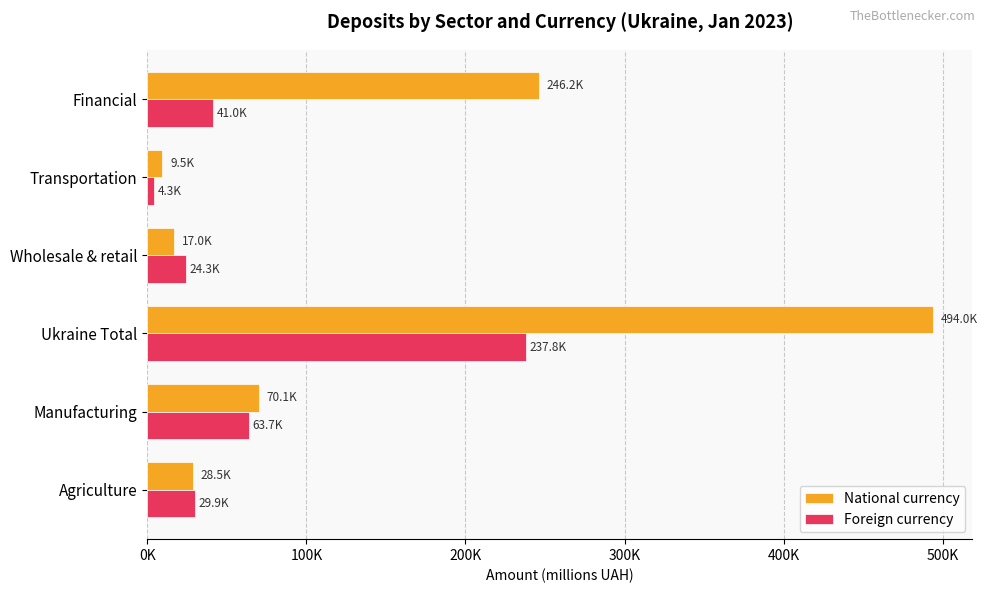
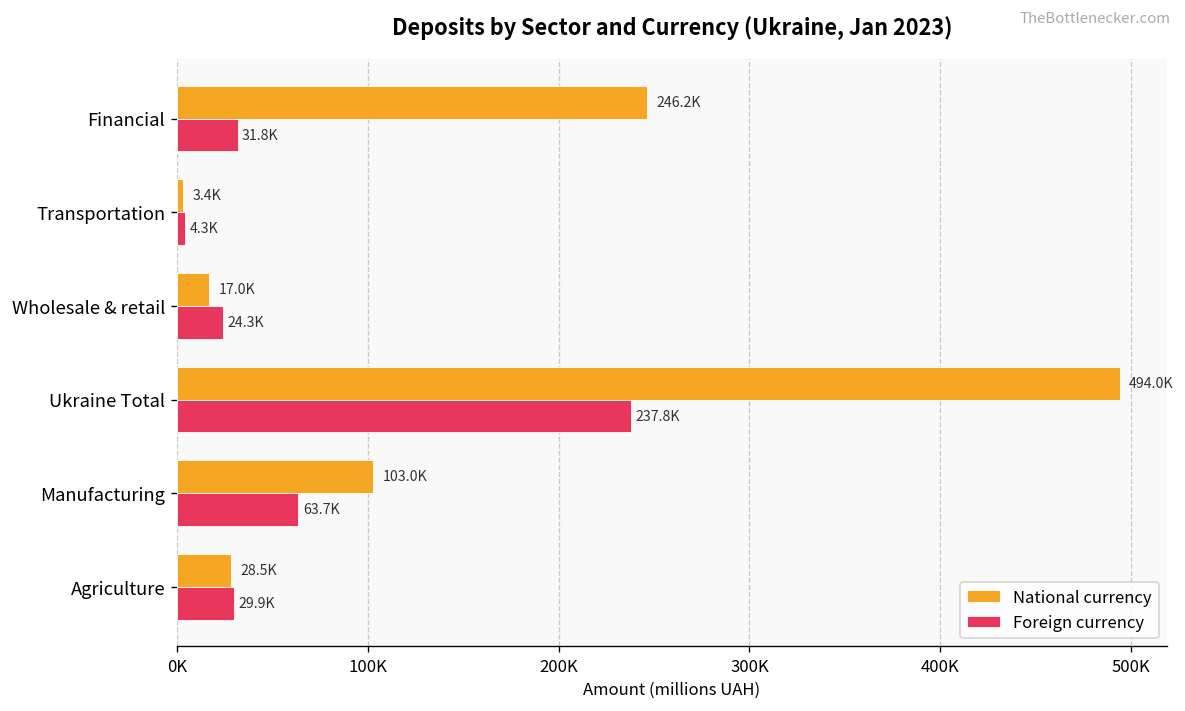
  {
    "National currency": {
      "Financial": "246.2K",
-     "Transportation": "9.5K",
+     "Transportation": "3.4K",
      "Wholesale & retail": "17.0K",
      "Ukraine Total": "494.0K",
-     "Manufacturing": "70.1K",
+     "Manufacturing": "103.0K",
      "Agriculture": "28.5K"
    },
    "Foreign currency": {
-     "Financial": "41.0K",
+     "Financial": "31.8K",
      "Transportation": "4.3K",
      "Wholesale & retail": "24.3K",
      "Ukraine Total": "237.8K",
      "Manufacturing": "63.7K",
      "Agriculture": "29.9K"
    }
  }
